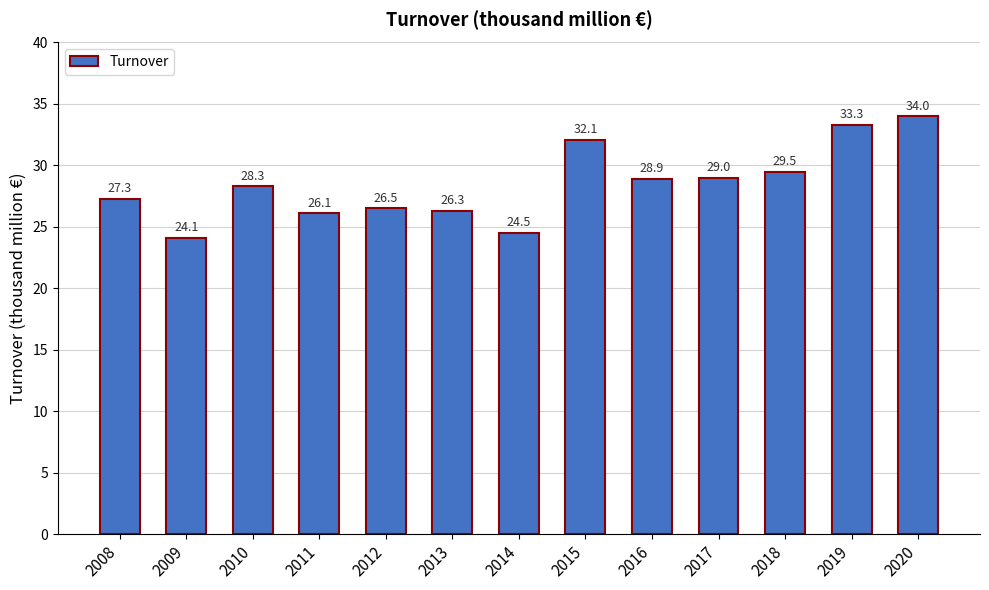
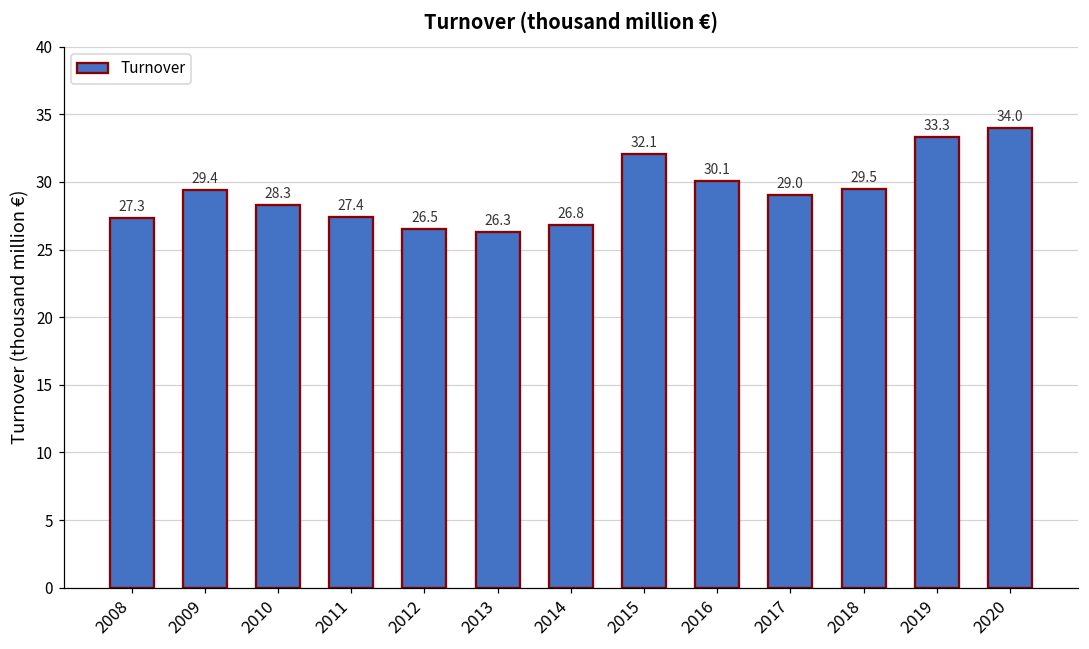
  {
    "2008": 27.3,
-   "2009": 24.1,
+   "2009": 29.4,
    "2010": 28.3,
-   "2011": 26.1,
+   "2011": 27.4,
    "2012": 26.5,
    "2013": 26.3,
-   "2014": 24.5,
+   "2014": 26.8,
    "2015": 32.1,
-   "2016": 28.9,
+   "2016": 30.1,
    "2017": 29.0,
    "2018": 29.5,
    "2019": 33.3,
    "2020": 34.0
  }
